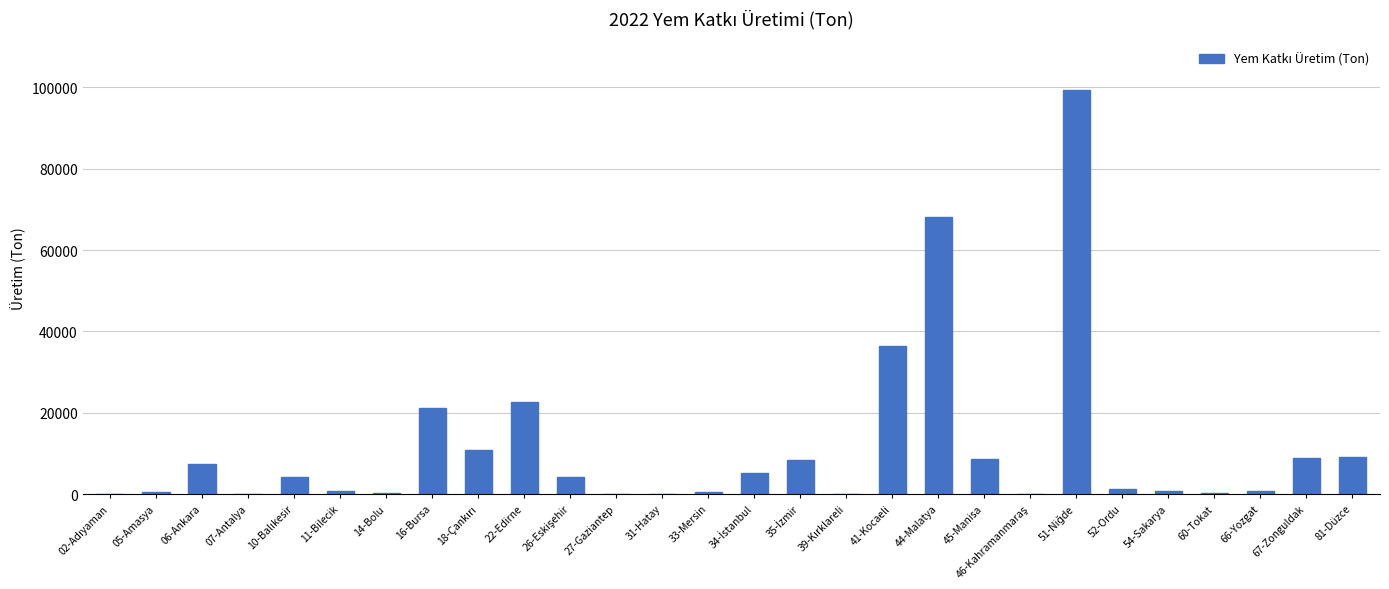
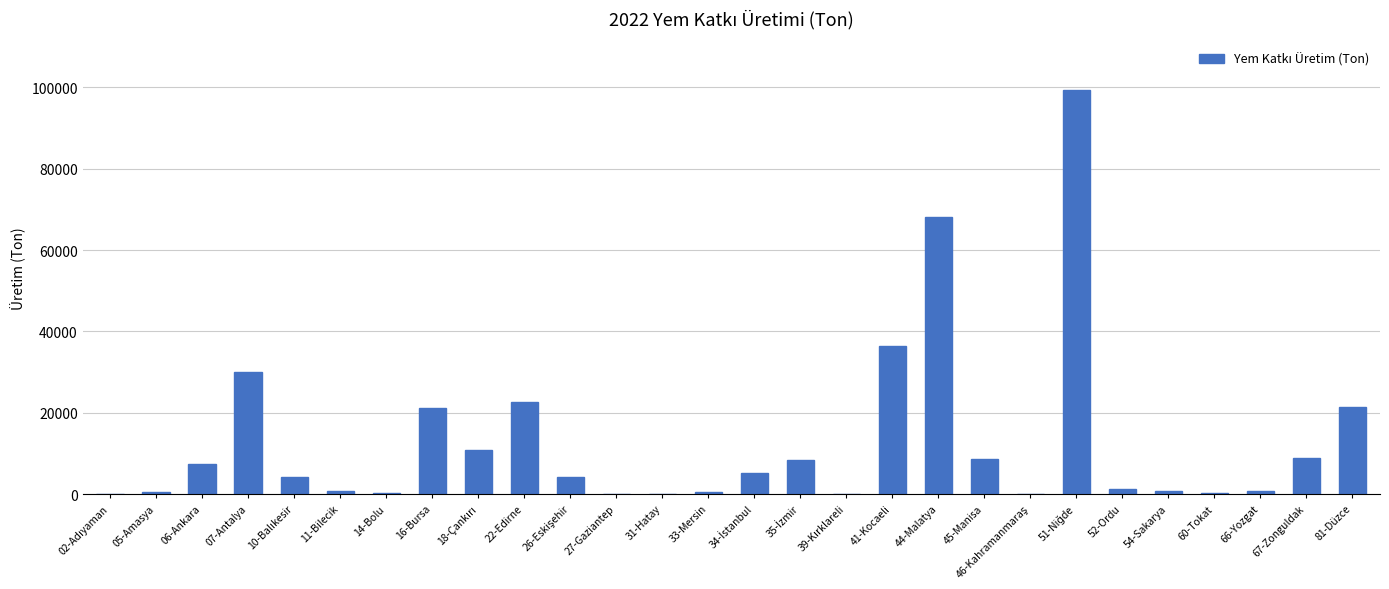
  {
    "06-Ankara": 8000,
-   "07-Antalya": 0,
+   "07-Antalya": 30000,
    "10-Balıkesir": 4000,
    "11-Bilecik": 1000,
    "16-Bursa": 21000,
    "18-Çankırı": 11000,
    "22-Edirne": 23000,
    "26-Eskişehir": 4000,
    "34-İstanbul": 5000,
    "35-İzmir": 8000,
    "41-Kocaeli": 36000,
    "44-Malatya": 68000,
    "45-Manisa": 9000,
    "51-Niğde": 99000,
    "52-Ordu": 1000,
    "54-Sakarya": 1000,
    "66-Yozgat": 1000,
    "67-Zonguldak": 9000,
-   "81-Düzce": 9000
+   "81-Düzce": 21000
  }
